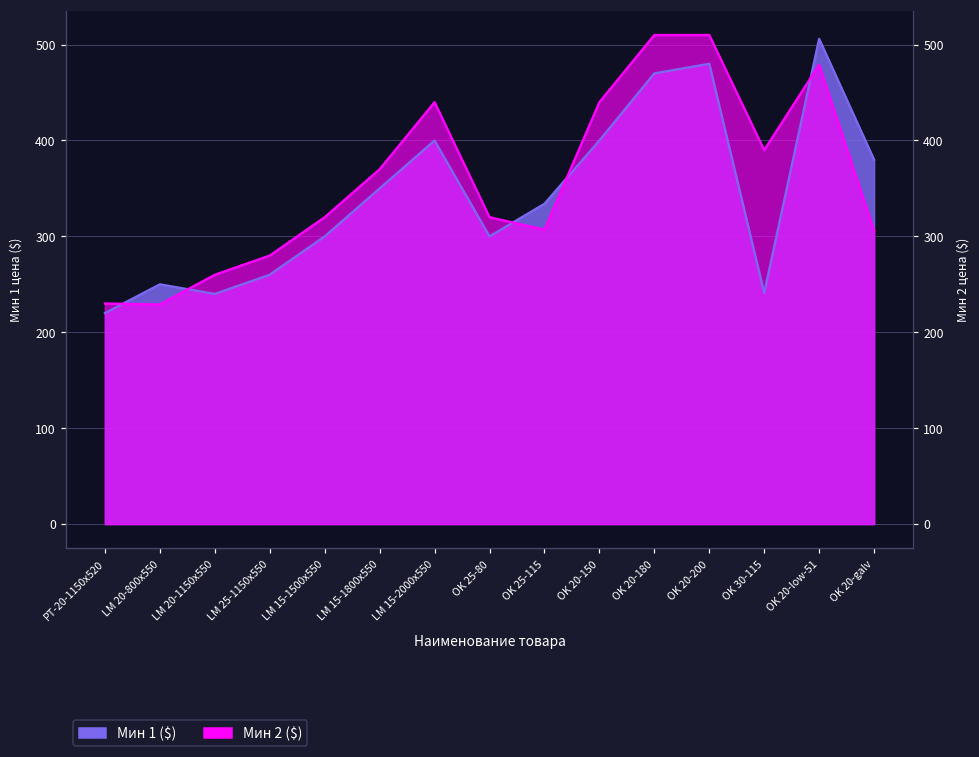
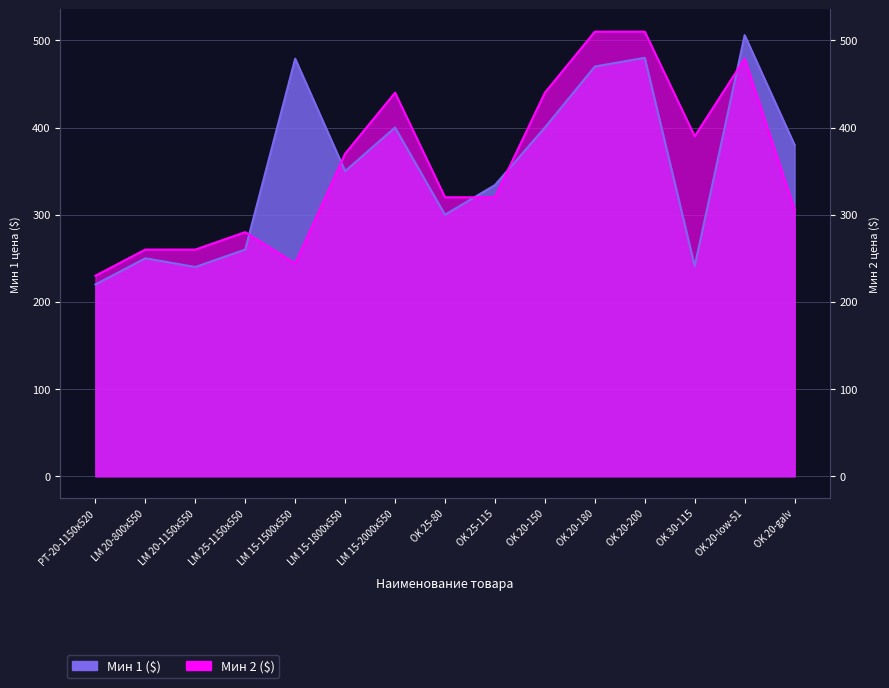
  {
    "Мин 1 ($)": {
      "PT-20-1150x520": 220,
      "LM 20-800x550": 250,
      "LM 20-1150x550": 240,
      "LM 25-1150x550": 260,
-     "LM 15-1500x550": 300,
+     "LM 15-1500x550": 480,
      "LM 15-1800x550": 350,
      "LM 15-2000x550": 400,
      "OK 25-80": 300,
      "OK 25-115": 330,
      "OK 20-150": 400,
      "OK 20-180": 470,
      "OK 20-200": 480,
      "OK 30-115": 240,
      "OK 20-low-51": 510,
      "OK 20-galv": 380
    },
    "Мин 2 ($)": {
      "PT-20-1150x520": 230,
-     "LM 20-800x550": 230,
+     "LM 20-800x550": 260,
      "LM 20-1150x550": 260,
      "LM 25-1150x550": 280,
-     "LM 15-1500x550": 320,
+     "LM 15-1500x550": 240,
      "LM 15-1800x550": 370,
      "LM 15-2000x550": 440,
      "OK 25-80": 320,
-     "OK 25-115": 310,
+     "OK 25-115": 320,
      "OK 20-150": 440,
      "OK 20-180": 510,
      "OK 20-200": 510,
      "OK 30-115": 390,
      "OK 20-low-51": 480,
      "OK 20-galv": 310
    }
  }
